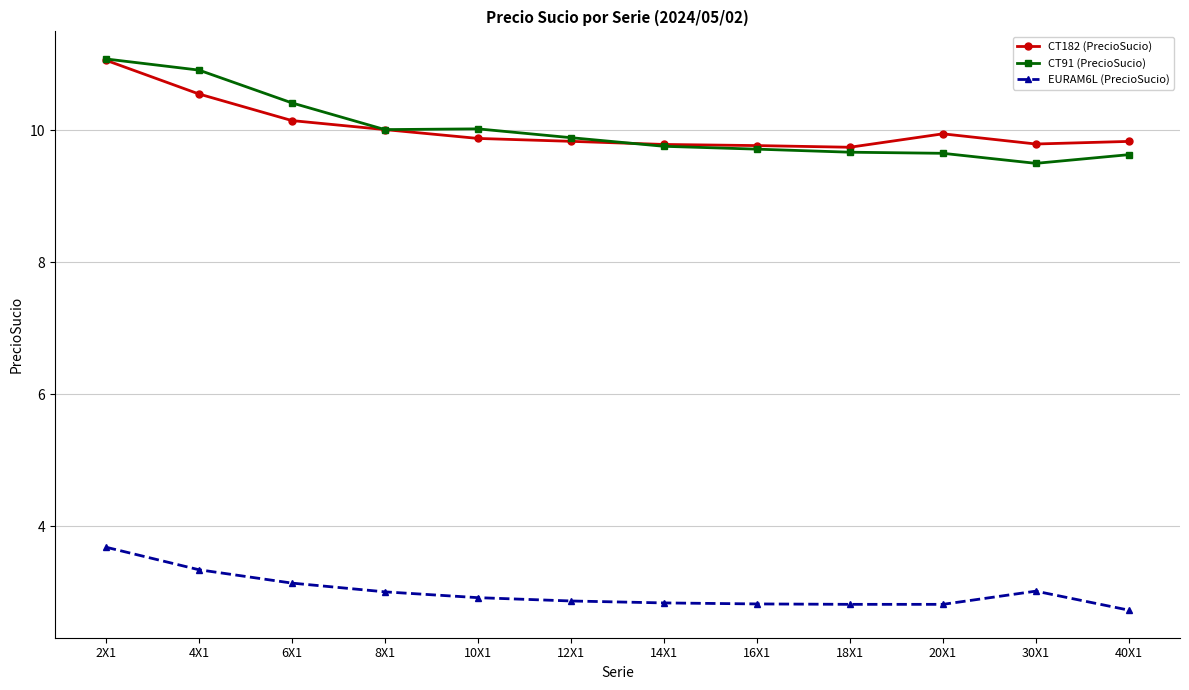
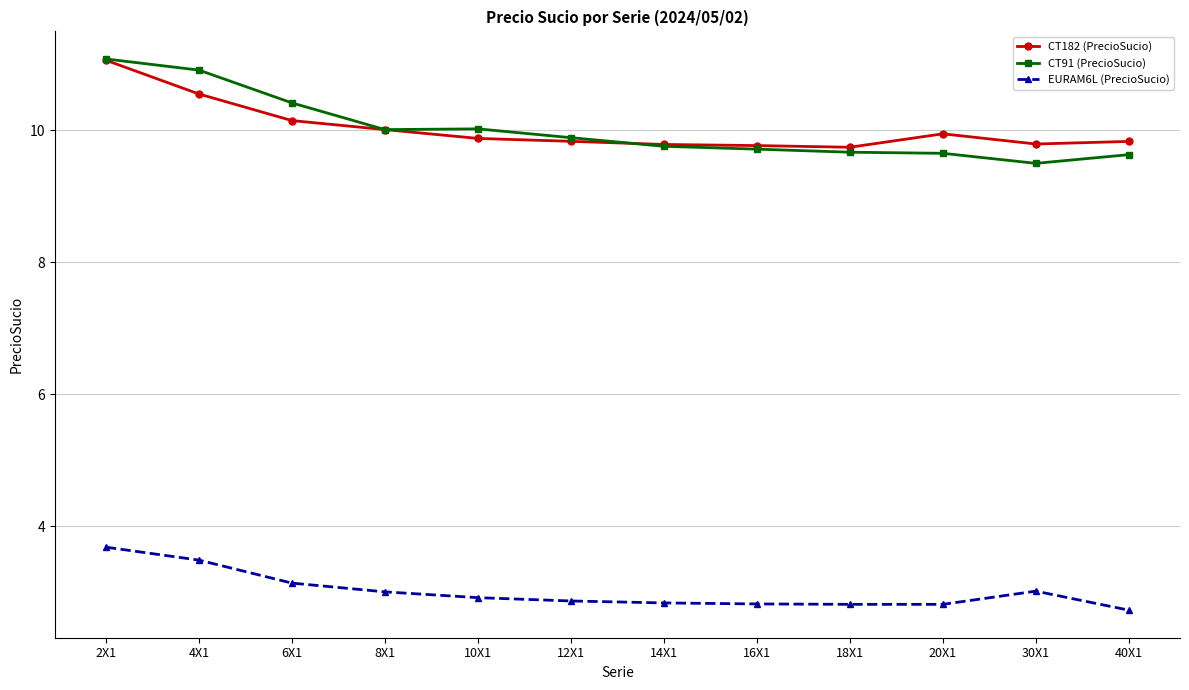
  {
    "CT182 (PrecioSucio)": {
      "4X1": 10.5,
      "6X1": 10.1,
      "10X1": 9.9,
      "12X1": 9.8,
      "16X1": 9.8,
      "18X1": 9.7,
      "20X1": 9.9,
      "30X1": 9.8,
      "40X1": 9.8
    },
    "CT91 (PrecioSucio)": {
      "4X1": 10.9,
      "6X1": 10.4,
      "10X1": 10.0,
      "12X1": 9.9,
      "16X1": 9.7,
      "18X1": 9.7,
      "20X1": 9.6,
      "30X1": 9.5,
      "40X1": 9.6
    },
    "EURAM6L (PrecioSucio)": {
      "2X1": 3.7,
-     "4X1": 3.3,
+     "4X1": 3.5,
      "6X1": 3.1,
      "8X1": 3.0,
      "10X1": 2.9,
      "12X1": 2.9,
      "14X1": 2.8,
      "16X1": 2.8,
      "18X1": 2.8,
      "20X1": 2.8,
      "30X1": 3.0,
      "40X1": 2.7
    }
  }
